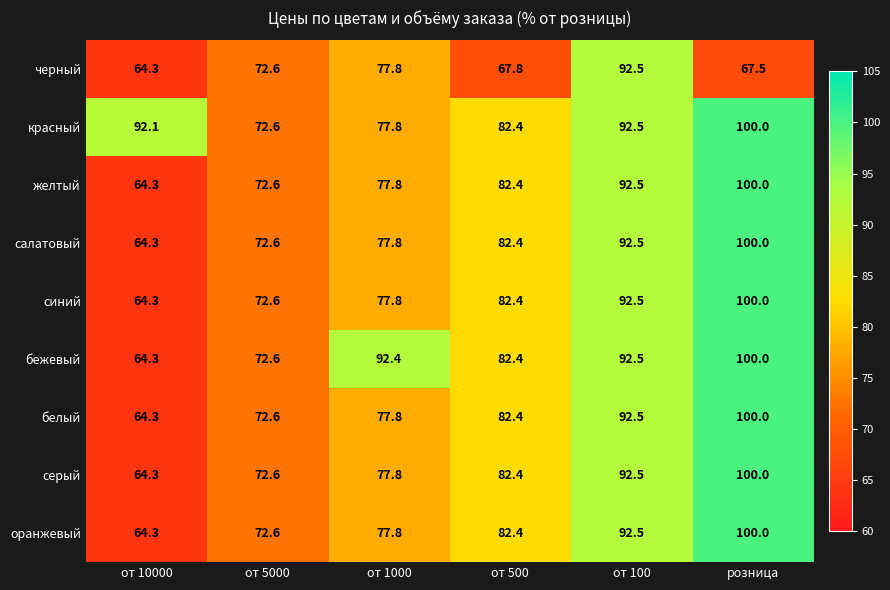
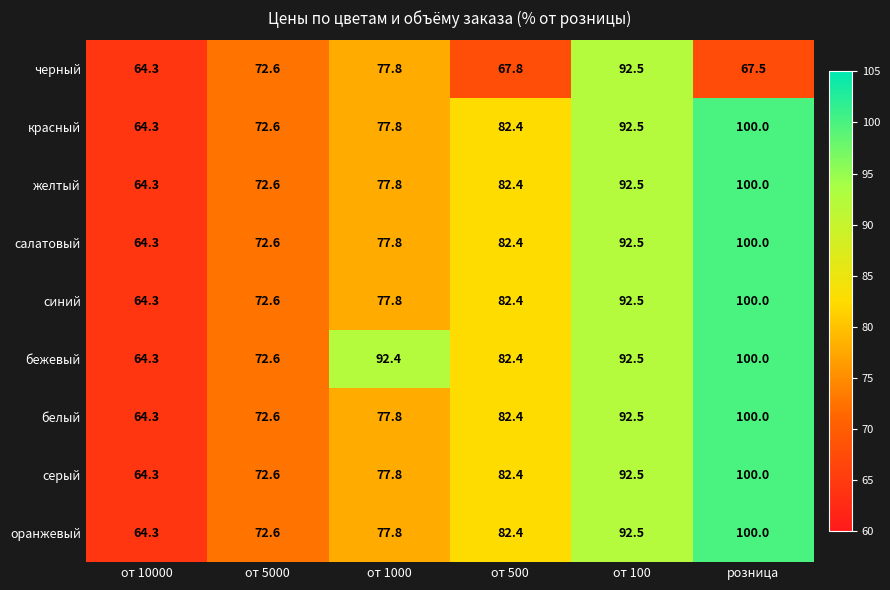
  {
    "черный": {
      "от 10000": 64.3,
      "от 5000": 72.6,
      "от 1000": 77.8,
      "от 500": 67.8,
      "от 100": 92.5,
      "розница": 67.5
    },
    "красный": {
-     "от 10000": 92.1,
+     "от 10000": 64.3,
      "от 5000": 72.6,
      "от 1000": 77.8,
      "от 500": 82.4,
      "от 100": 92.5,
      "розница": 100.0
    },
    "желтый": {
      "от 10000": 64.3,
      "от 5000": 72.6,
      "от 1000": 77.8,
      "от 500": 82.4,
      "от 100": 92.5,
      "розница": 100.0
    },
    "салатовый": {
      "от 10000": 64.3,
      "от 5000": 72.6,
      "от 1000": 77.8,
      "от 500": 82.4,
      "от 100": 92.5,
      "розница": 100.0
    },
    "синий": {
      "от 10000": 64.3,
      "от 5000": 72.6,
      "от 1000": 77.8,
      "от 500": 82.4,
      "от 100": 92.5,
      "розница": 100.0
    },
    "бежевый": {
      "от 10000": 64.3,
      "от 5000": 72.6,
      "от 1000": 92.4,
      "от 500": 82.4,
      "от 100": 92.5,
      "розница": 100.0
    },
    "белый": {
      "от 10000": 64.3,
      "от 5000": 72.6,
      "от 1000": 77.8,
      "от 500": 82.4,
      "от 100": 92.5,
      "розница": 100.0
    },
    "серый": {
      "от 10000": 64.3,
      "от 5000": 72.6,
      "от 1000": 77.8,
      "от 500": 82.4,
      "от 100": 92.5,
      "розница": 100.0
    },
    "оранжевый": {
      "от 10000": 64.3,
      "от 5000": 72.6,
      "от 1000": 77.8,
      "от 500": 82.4,
      "от 100": 92.5,
      "розница": 100.0
    }
  }
